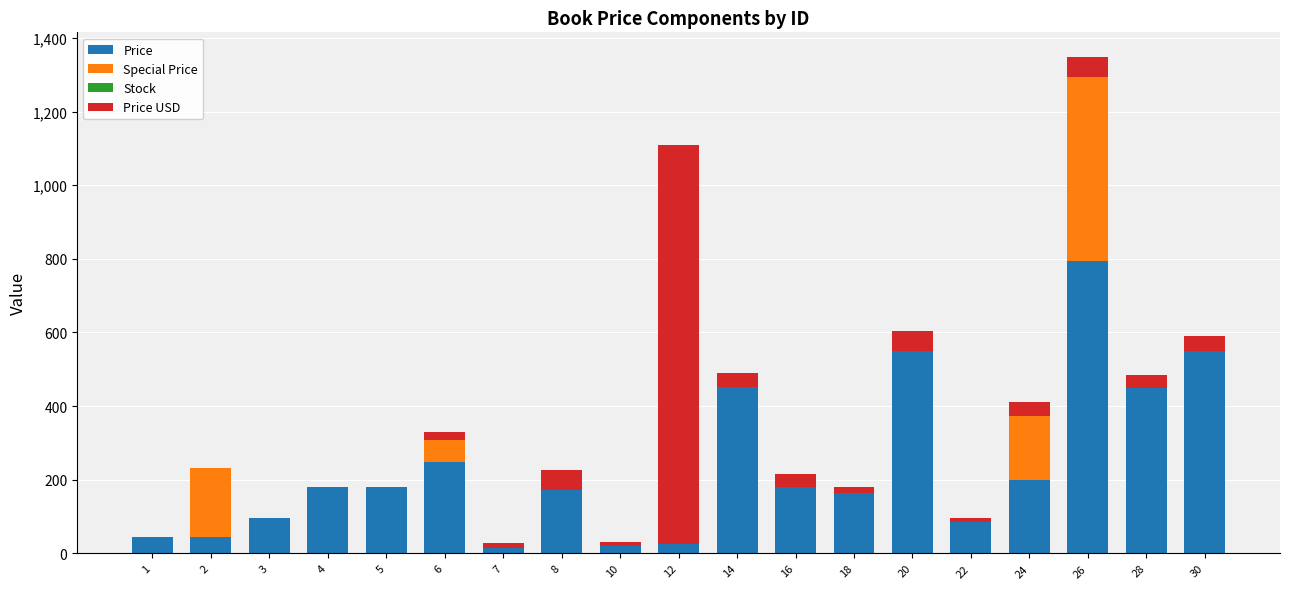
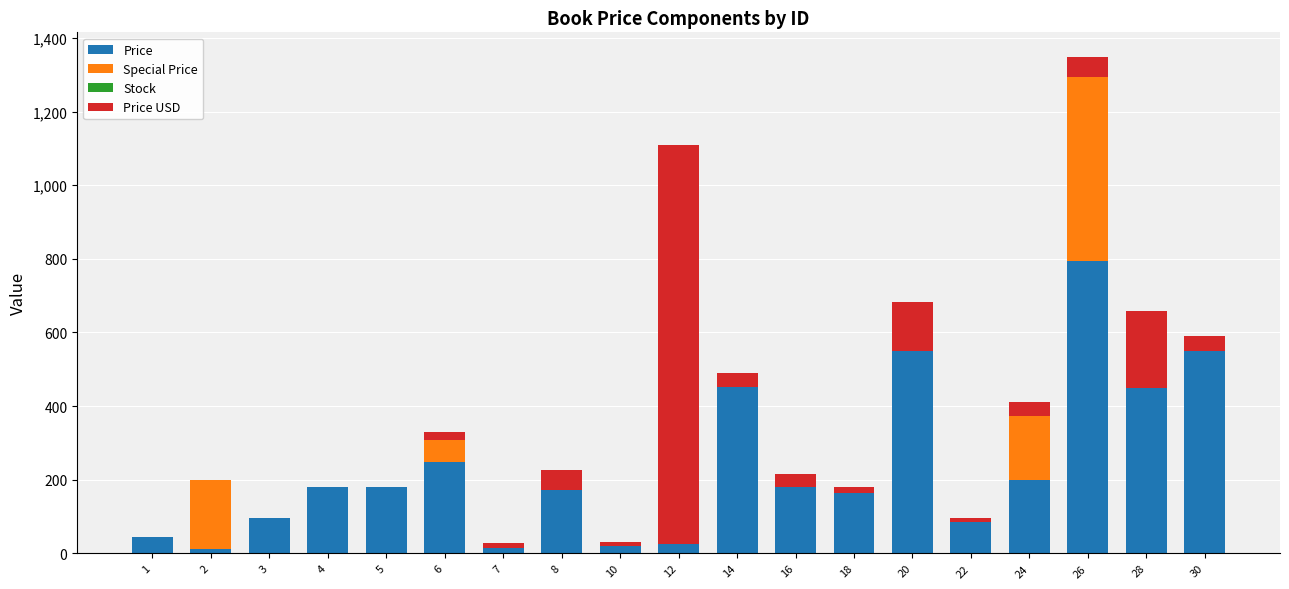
  {
    "Price": {
      "1": "50",
-     "2": "50",
+     "2": "10",
      "3": "100",
      "4": "180",
      "5": "180",
      "6": "250",
      "7": "20",
      "8": "170",
      "10": "20",
      "12": "30",
      "14": "450",
      "16": "180",
      "18": "170",
      "20": "550",
      "22": "90",
      "24": "200",
      "26": "800",
      "28": "450",
      "30": "550"
    },
    "Stock": {
      "1": "0",
      "3": "0",
      "4": "0",
      "5": "0",
      "7": "0",
      "8": "0",
      "10": "0",
      "12": "0",
      "14": "0",
      "16": "0",
      "18": "0",
      "20": "0",
      "22": "0",
      "28": "0",
      "30": "0"
    },
    "Price USD": {
      "1": "0",
      "2": "0",
      "3": "0",
      "4": "0",
      "5": "0",
      "6": "20",
      "7": "10",
      "8": "50",
      "10": "10",
      "12": "1,090",
      "14": "40",
      "16": "40",
      "18": "10",
-     "20": "50",
+     "20": "130",
      "22": "10",
      "24": "40",
      "26": "50",
-     "28": "40",
+     "28": "210",
      "30": "40"
    }
  }
